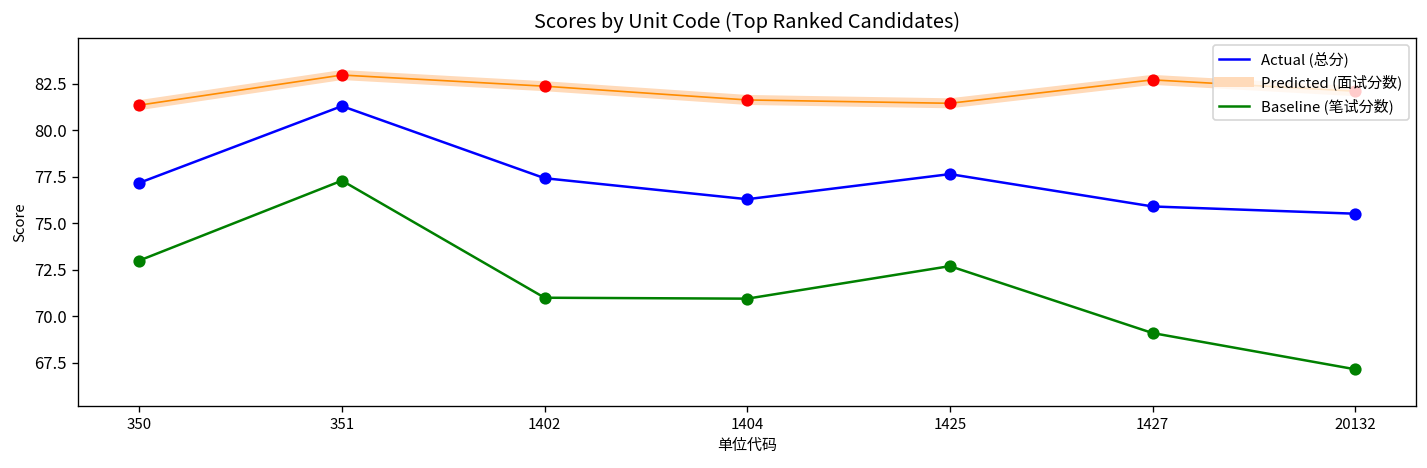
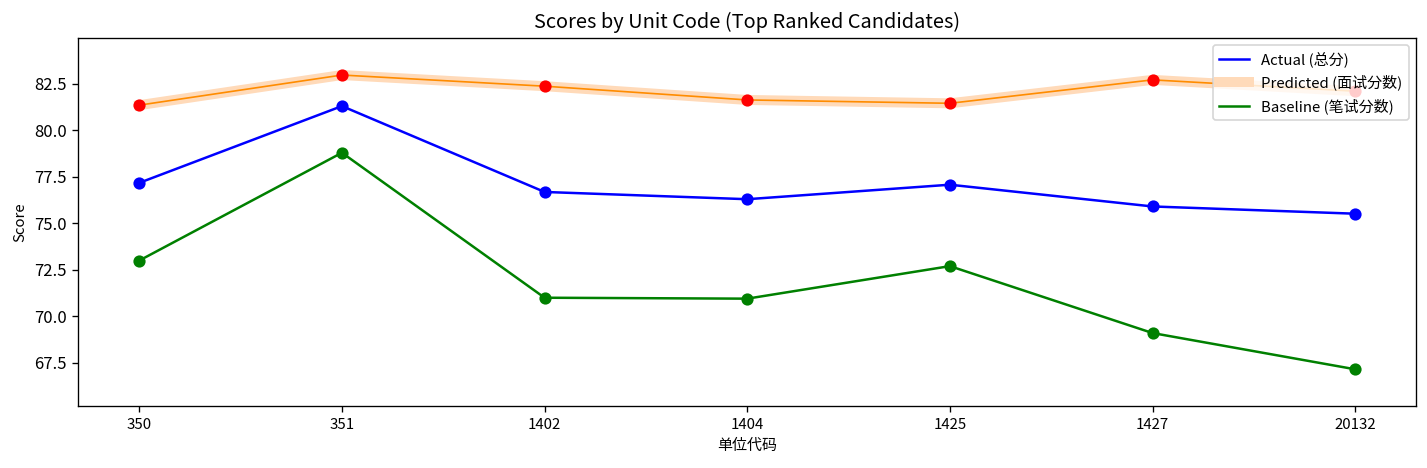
  {
    "Actual (总分)": {
      "350": 77.2,
      "351": 81.3,
-     "1402": 77.4,
+     "1402": 76.7,
      "1404": 76.3,
-     "1425": 77.7,
+     "1425": 77.1,
      "1427": 75.9,
      "20132": 75.5
    },
    "Predicted (面试分数)": {
      "350": 81.4,
      "351": 83.0,
      "1402": 82.4,
      "1404": 81.6,
      "1425": 81.5,
      "1427": 82.7
    },
    "Baseline (笔试分数)": {
      "350": 73.0,
-     "351": 77.3,
+     "351": 78.8,
      "1402": 71.0,
      "1404": 71.0,
      "1425": 72.7,
      "1427": 69.1,
      "20132": 67.2
    }
  }
